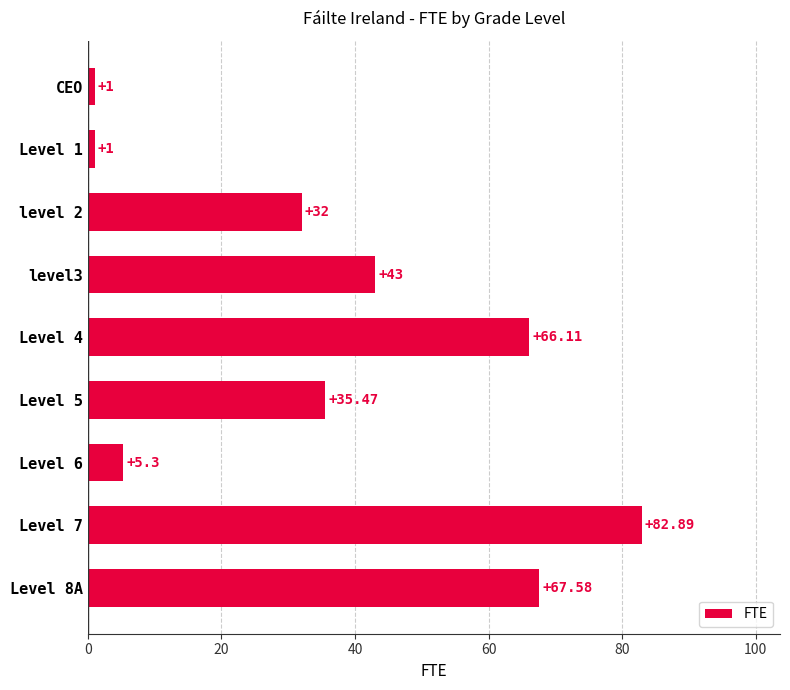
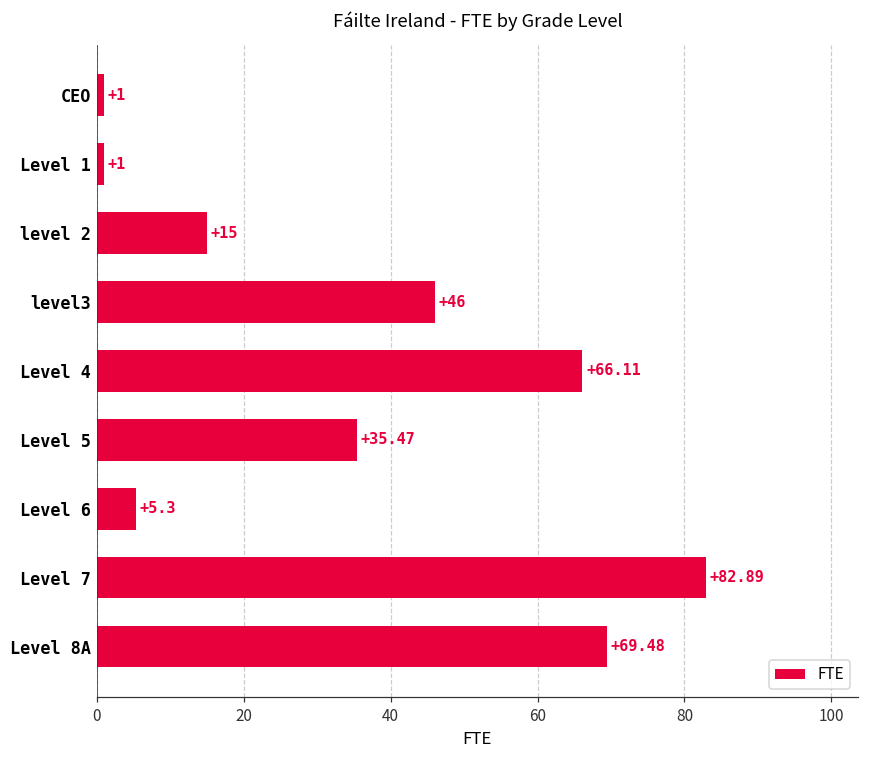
  {
    "CEO": "+1",
    "Level 1": "+1",
-   "level 2": "+32",
-   "level3": "+43",
+   "level 2": "+15",
+   "level3": "+46",
    "Level 4": "+66.11",
    "Level 5": "+35.47",
    "Level 6": "+5.3",
    "Level 7": "+82.89",
-   "Level 8A": "+67.58"
+   "Level 8A": "+69.48"
  }
